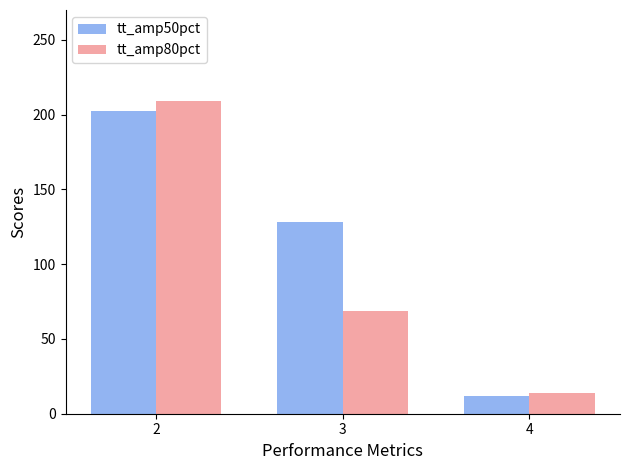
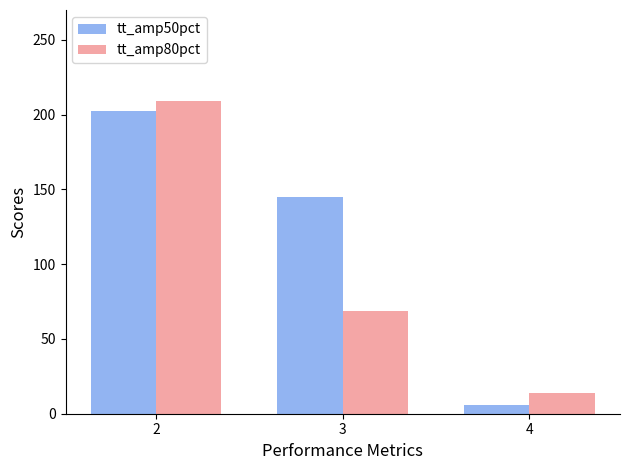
  {
    "tt_amp50pct": {
      "2": 202,
-     "3": 128,
-     "4": 12
+     "3": 145,
+     "4": 6
    },
    "tt_amp80pct": {
      "2": 209,
      "3": 68,
      "4": 14
    }
  }
